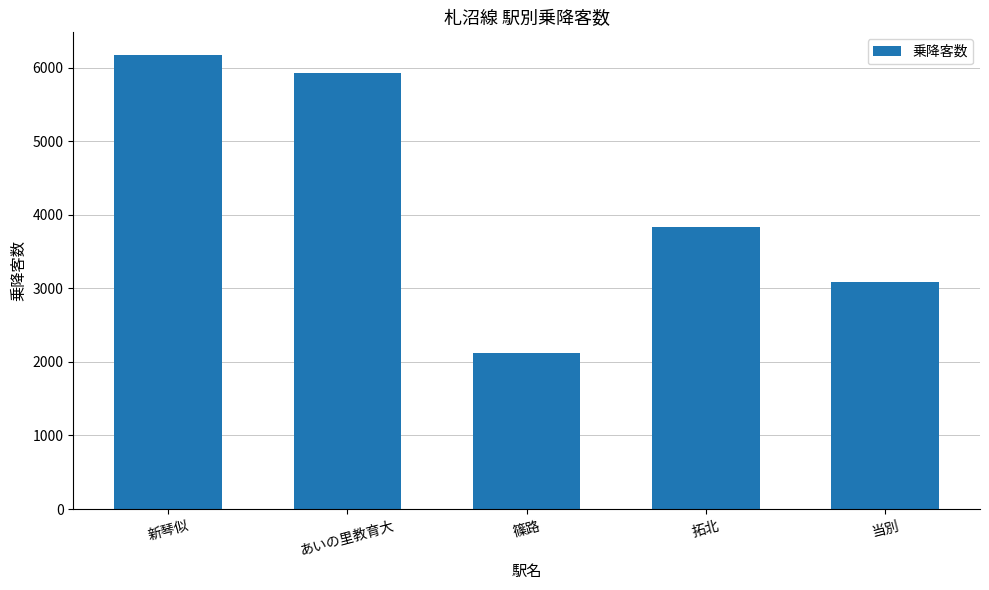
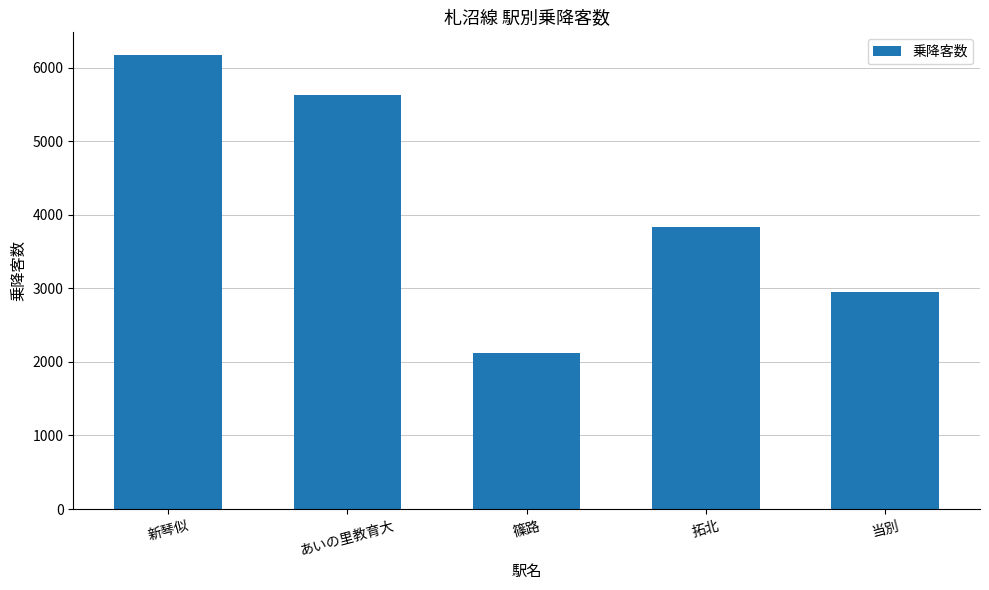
  {
    "新琴似": 6200,
-   "あいの里教育大": 5900,
+   "あいの里教育大": 5600,
    "篠路": 2100,
    "拓北": 3800,
-   "当別": 3100
+   "当別": 2900
  }
